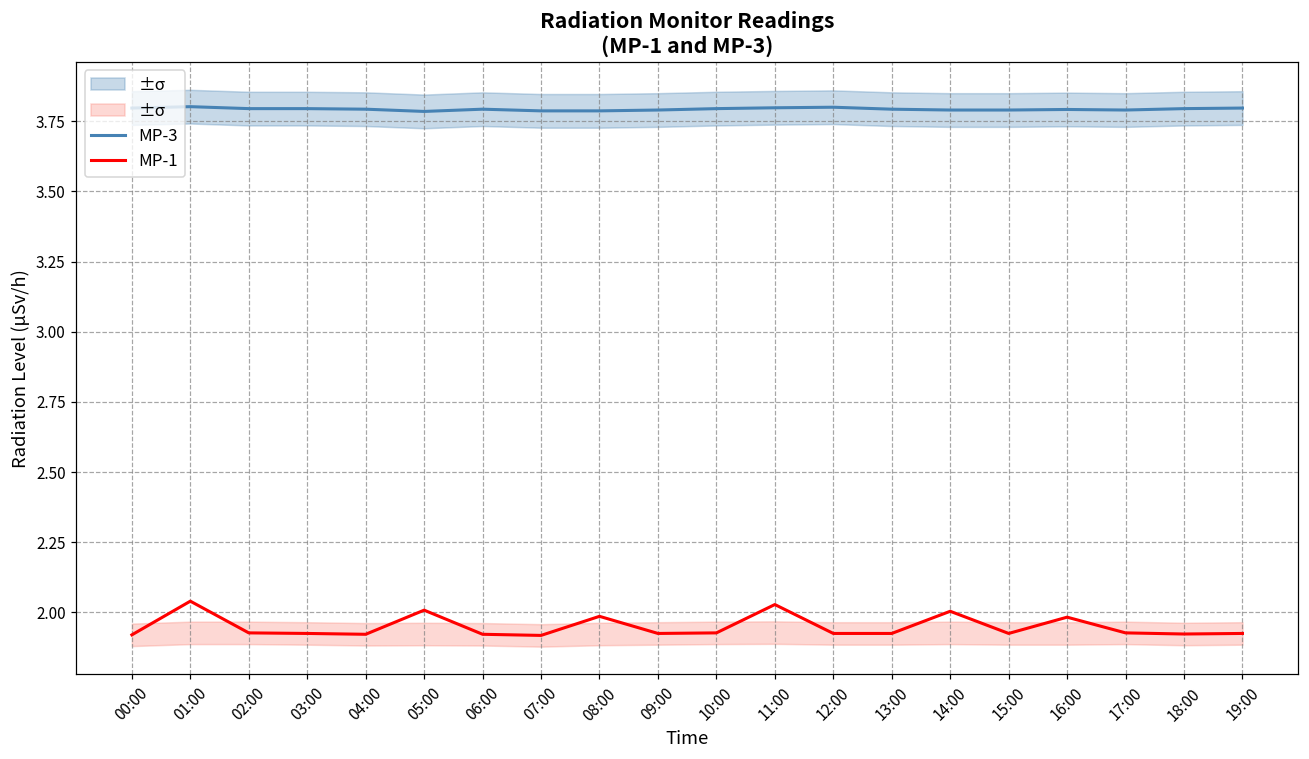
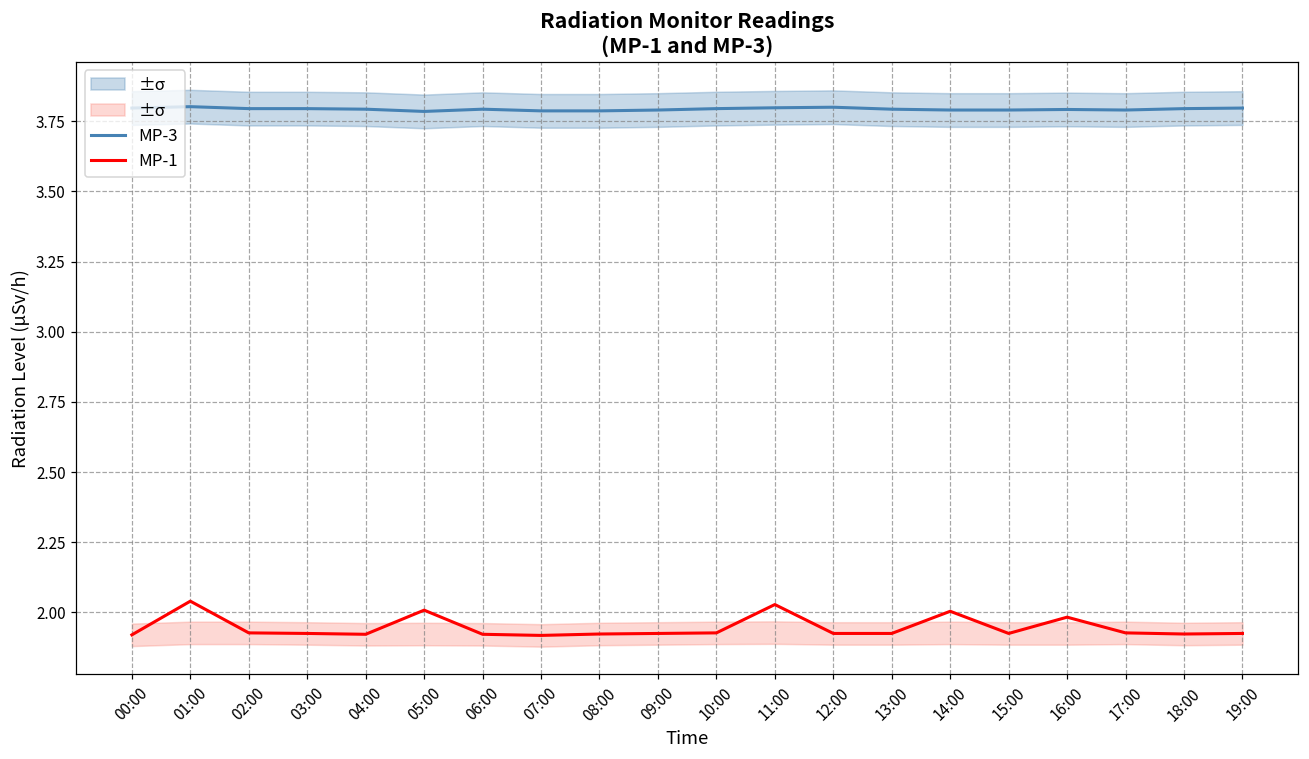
  {
    "MP-1": {
      "00:00": 1.92,
      "01:00": 2.04,
      "02:00": 1.93,
      "03:00": 1.93,
      "04:00": 1.92,
      "05:00": 2.01,
      "06:00": 1.92,
      "07:00": 1.92,
-     "08:00": 1.99,
+     "08:00": 1.92,
      "09:00": 1.93,
      "10:00": 1.93,
      "11:00": 2.03,
      "12:00": 1.93,
      "13:00": 1.93,
      "14:00": 2.00,
      "15:00": 1.93,
      "16:00": 1.98,
      "17:00": 1.93,
      "18:00": 1.92,
      "19:00": 1.93
    }
  }
